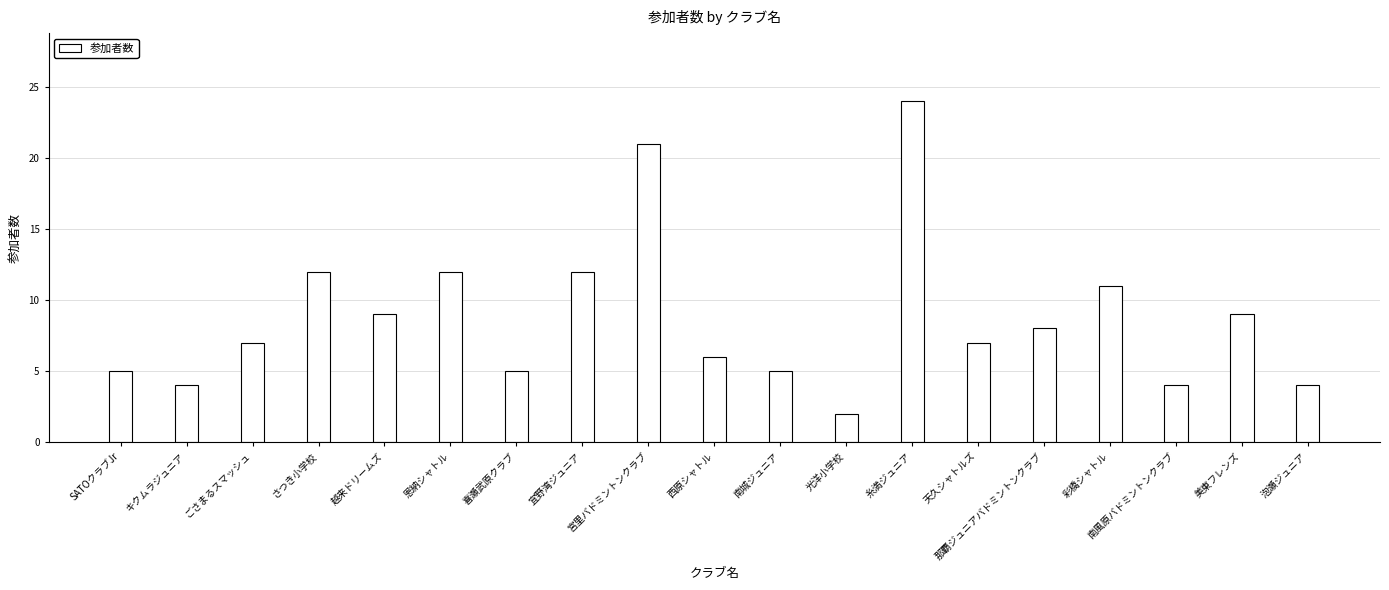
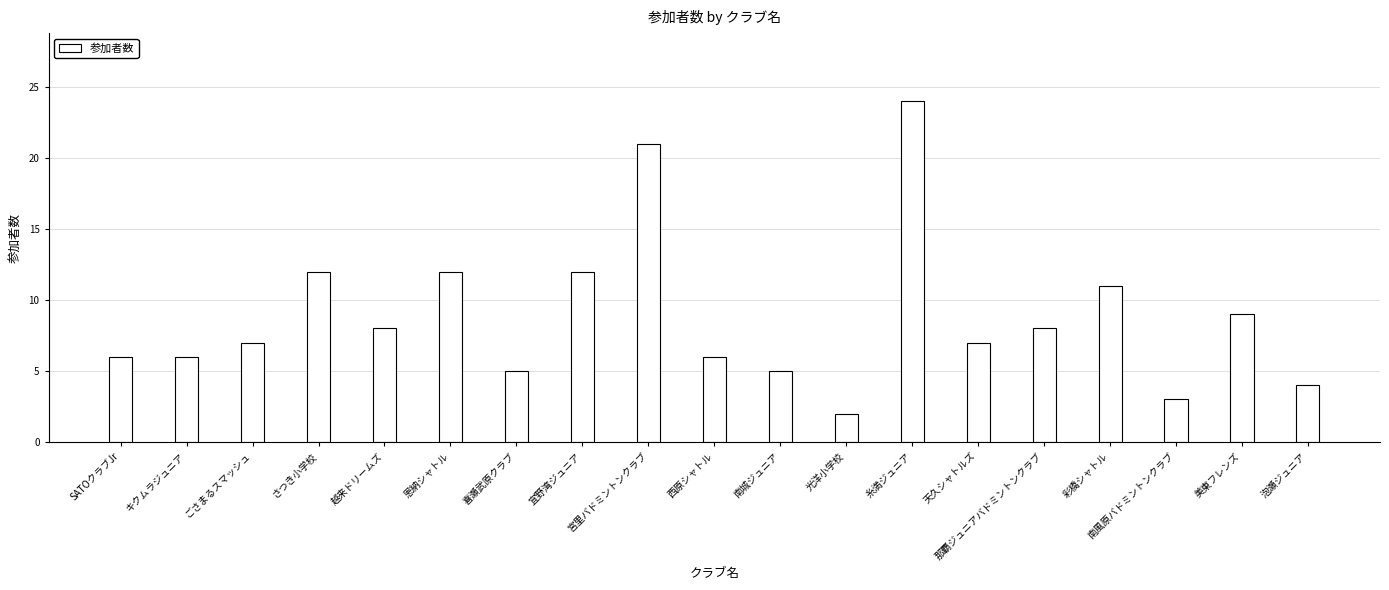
  {
-   "SATOクラブJr": 5,
-   "キクムラジュニア": 4,
+   "SATOクラブJr": 6,
+   "キクムラジュニア": 6,
    "ごさまるスマッシュ": 7,
    "さつき小学校": 12,
-   "越来ドリームズ": 9,
+   "越来ドリームズ": 8,
    "恩納シャトル": 12,
    "喜瀬武原クラブ": 5,
    "宜野湾ジュニア": 12,
    "宮里バドミントンクラブ": 21,
    "西原シャトル": 6,
    "南城ジュニア": 5,
    "光洋小学校": 2,
    "糸満ジュニア": 24,
    "天久シャトルズ": 7,
    "那覇ジュニアバドミントンクラブ": 8,
    "彩橋シャトル": 11,
-   "南風原バドミントンクラブ": 4,
+   "南風原バドミントンクラブ": 3,
    "美東フレンズ": 9,
    "泡瀬ジュニア": 4
  }
